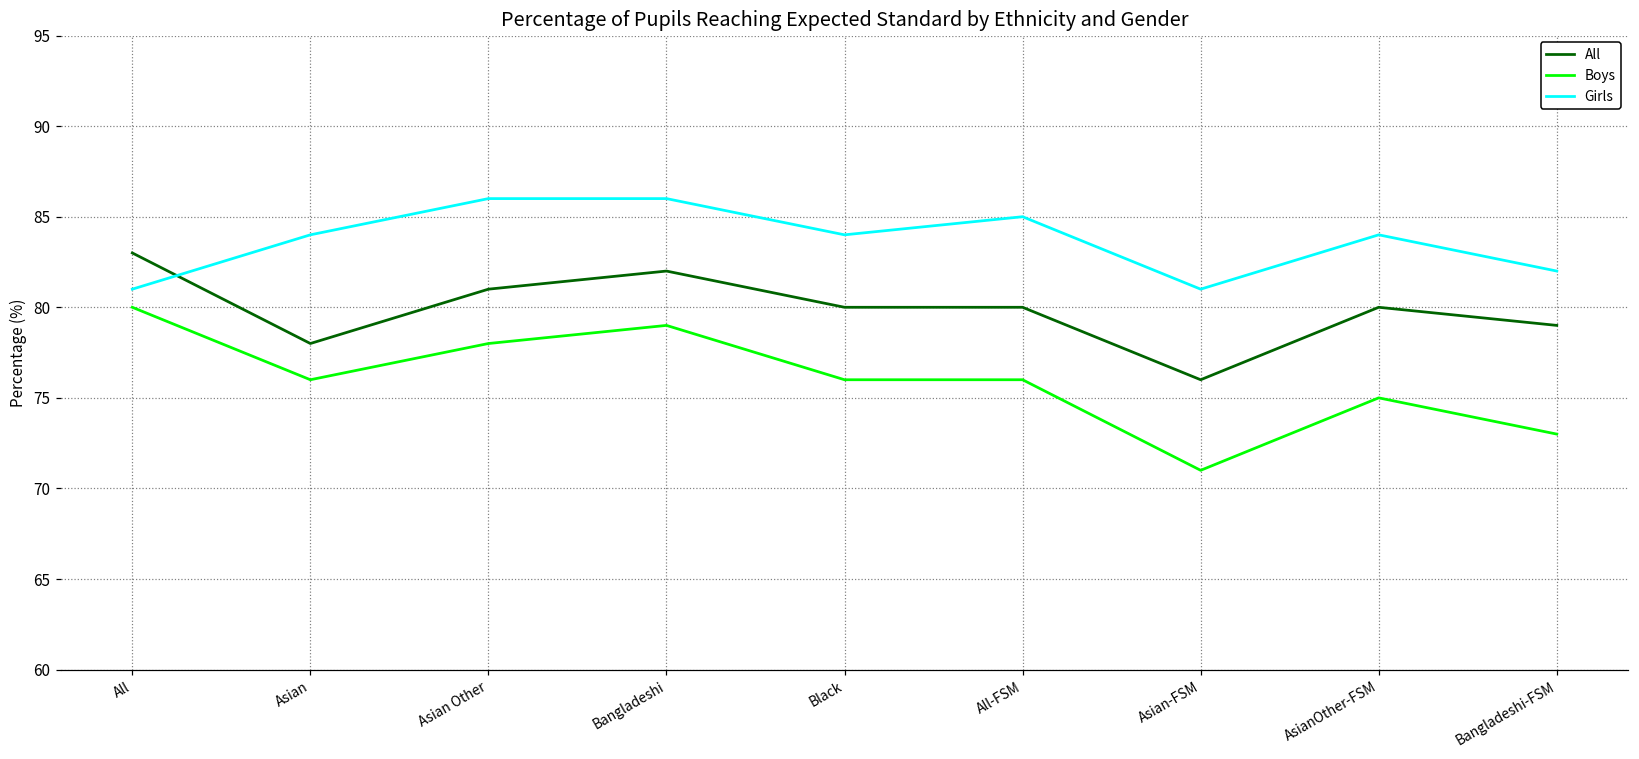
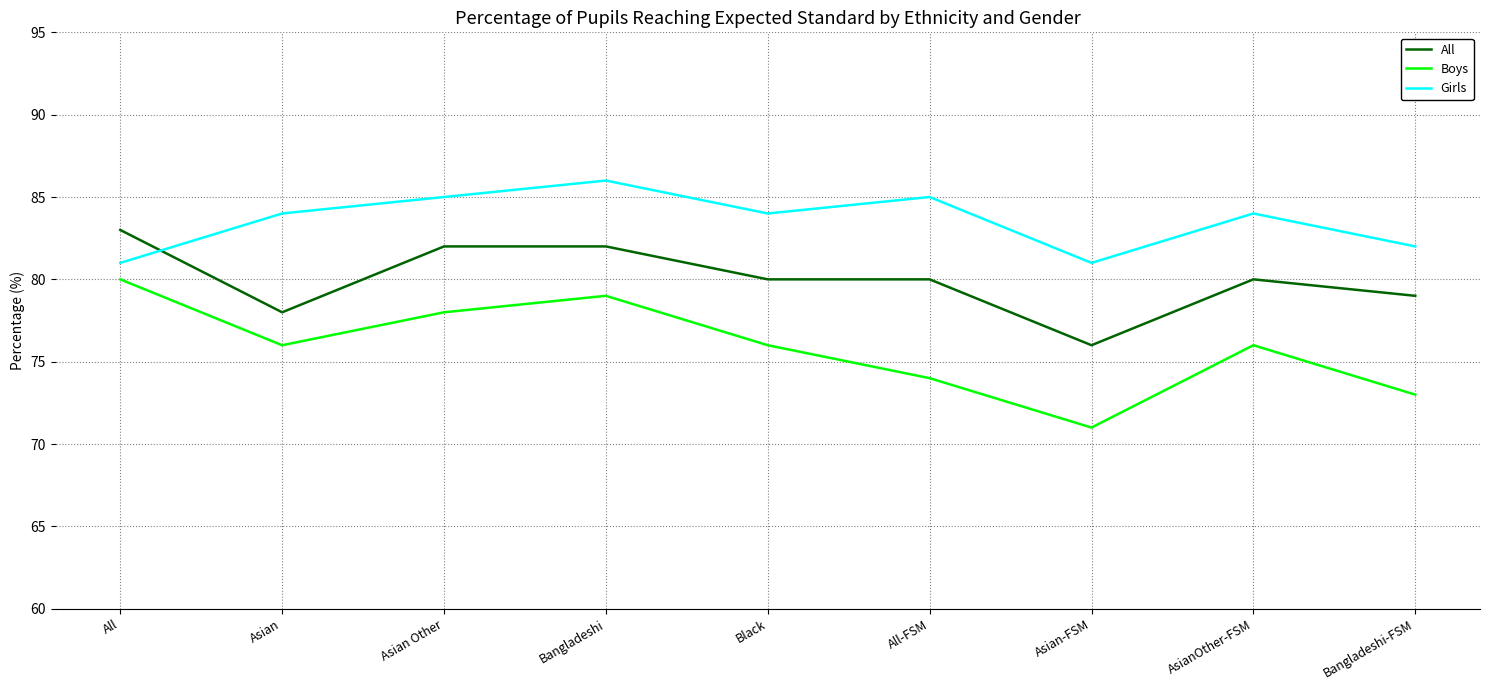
  {
    "All": {
      "All": 83,
      "Asian": 78,
-     "Asian Other": 81,
+     "Asian Other": 82,
      "Bangladeshi": 82,
      "Black": 80,
      "All-FSM": 80,
      "Asian-FSM": 76,
      "AsianOther-FSM": 80,
      "Bangladeshi-FSM": 79
    },
    "Boys": {
      "All": 80,
      "Asian": 76,
      "Asian Other": 78,
      "Bangladeshi": 79,
      "Black": 76,
-     "All-FSM": 76,
+     "All-FSM": 74,
      "Asian-FSM": 71,
-     "AsianOther-FSM": 75,
+     "AsianOther-FSM": 76,
      "Bangladeshi-FSM": 73
    },
    "Girls": {
      "All": 81,
      "Asian": 84,
-     "Asian Other": 86,
+     "Asian Other": 85,
      "Bangladeshi": 86,
      "Black": 84,
      "All-FSM": 85,
      "Asian-FSM": 81,
      "AsianOther-FSM": 84,
      "Bangladeshi-FSM": 82
    }
  }
